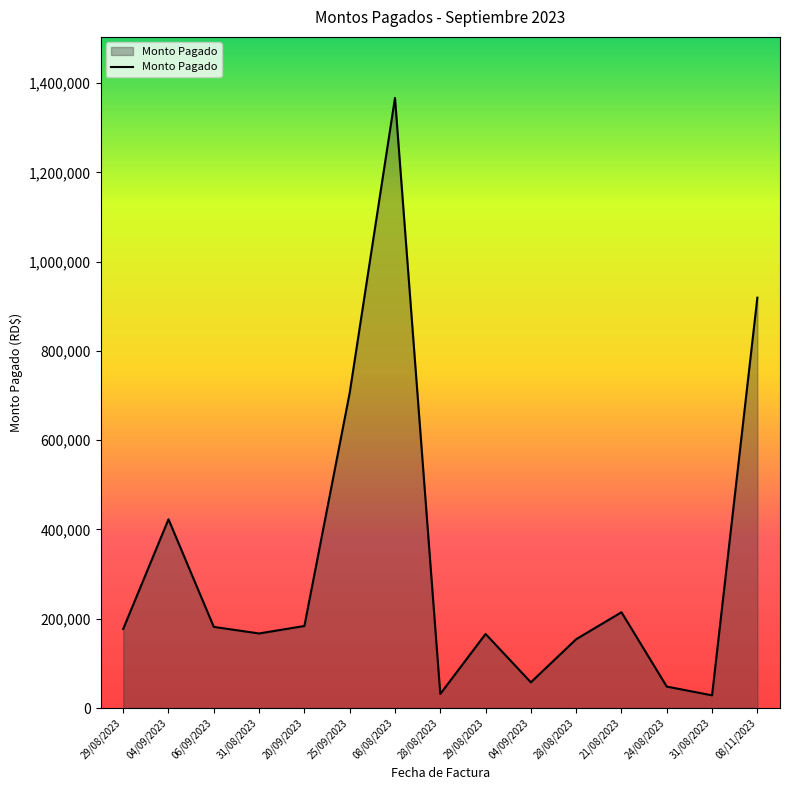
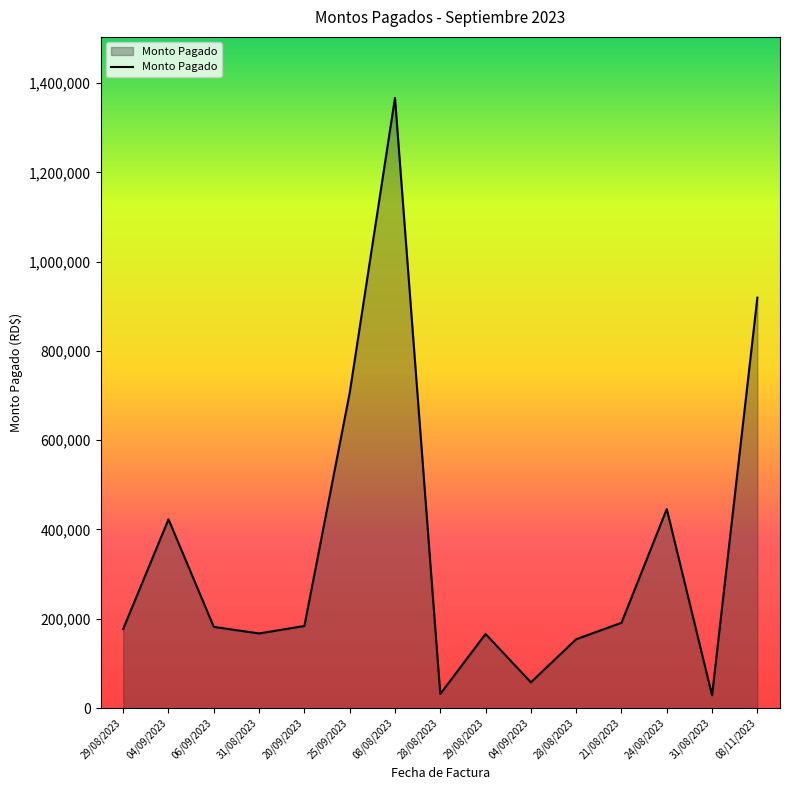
  {
    "06/09/2023": "180,000",
    "20/09/2023": "180,000",
    "25/09/2023": "710,000",
    "08/08/2023": "1,370,000",
-   "21/08/2023": "210,000",
-   "24/08/2023": "50,000",
+   "21/08/2023": "190,000",
+   "24/08/2023": "450,000",
    "08/11/2023": "920,000"
  }
